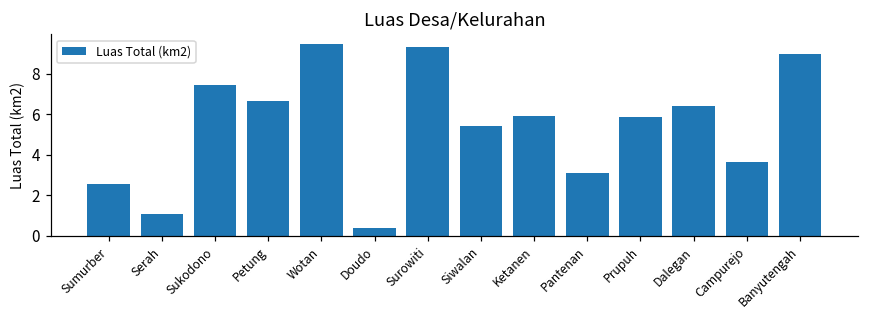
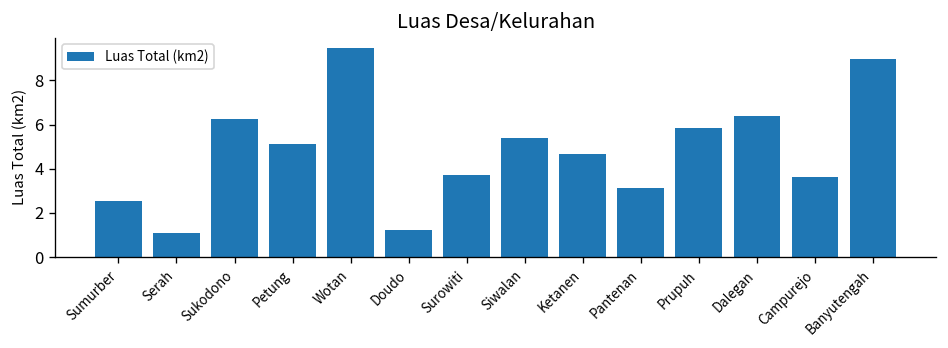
  {
    "Sumurber": 2.5,
    "Serah": 1.1,
-   "Sukodono": 7.5,
-   "Petung": 6.7,
+   "Sukodono": 6.3,
+   "Petung": 5.1,
    "Wotan": 9.5,
-   "Doudo": 0.4,
-   "Surowiti": 9.3,
+   "Doudo": 1.2,
+   "Surowiti": 3.7,
    "Siwalan": 5.4,
-   "Ketanen": 5.9,
+   "Ketanen": 4.7,
    "Pantenan": 3.1,
    "Prupuh": 5.9,
    "Dalegan": 6.4,
    "Campurejo": 3.6,
    "Banyutengah": 9.0
  }
